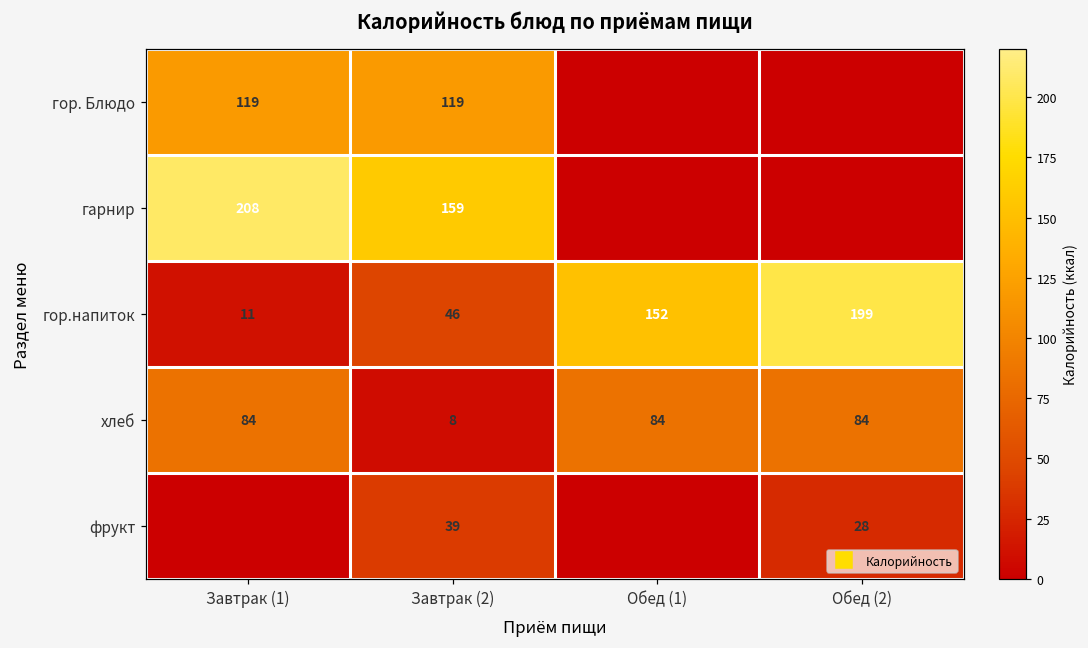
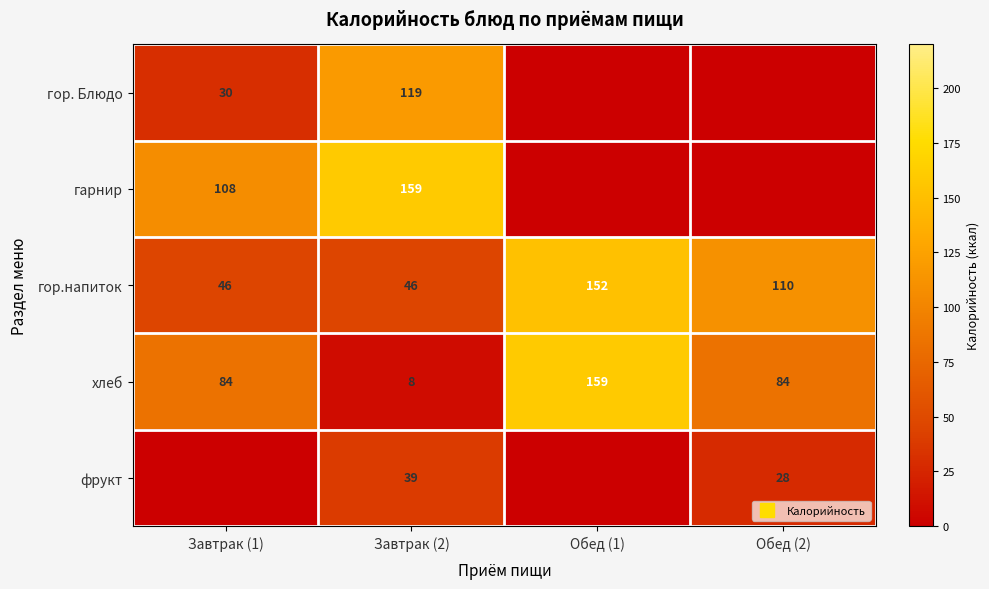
  {
    "гор. Блюдо": {
-     "Завтрак (1)": 119,
+     "Завтрак (1)": 30,
      "Завтрак (2)": 119
    },
    "гарнир": {
-     "Завтрак (1)": 208,
+     "Завтрак (1)": 108,
      "Завтрак (2)": 159
    },
    "гор.напиток": {
-     "Завтрак (1)": 11,
+     "Завтрак (1)": 46,
      "Завтрак (2)": 46,
      "Обед (1)": 152,
-     "Обед (2)": 199
+     "Обед (2)": 110
    },
    "хлеб": {
      "Завтрак (1)": 84,
      "Завтрак (2)": 8,
-     "Обед (1)": 84,
+     "Обед (1)": 159,
      "Обед (2)": 84
    },
    "фрукт": {
      "Завтрак (2)": 39,
      "Обед (2)": 28
    }
  }
